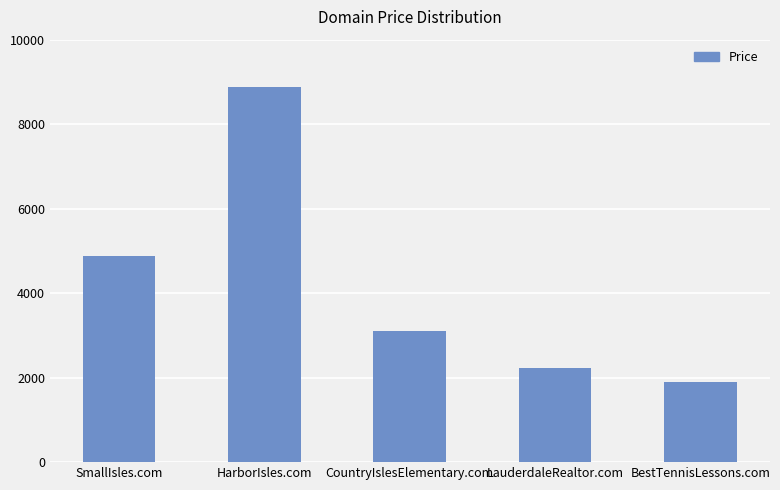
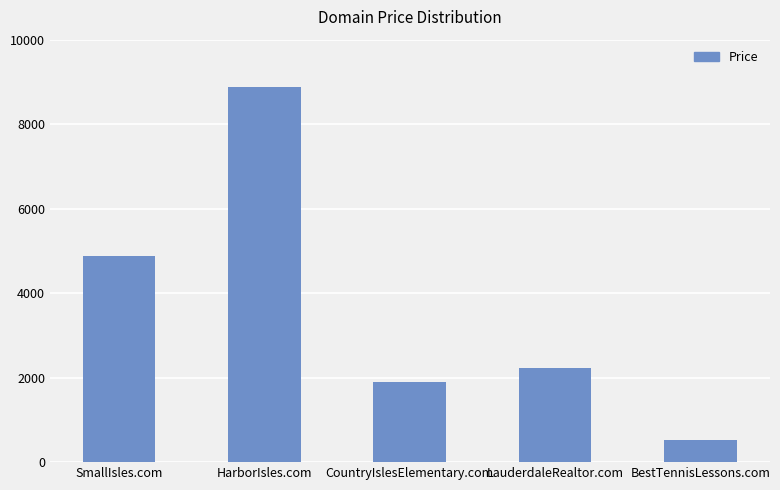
  {
    "SmallIsles.com": 4900,
    "HarborIsles.com": 8900,
-   "CountryIslesElementary.com": 3100,
+   "CountryIslesElementary.com": 1900,
    "LauderdaleRealtor.com": 2200,
-   "BestTennisLessons.com": 1900
+   "BestTennisLessons.com": 500
  }
